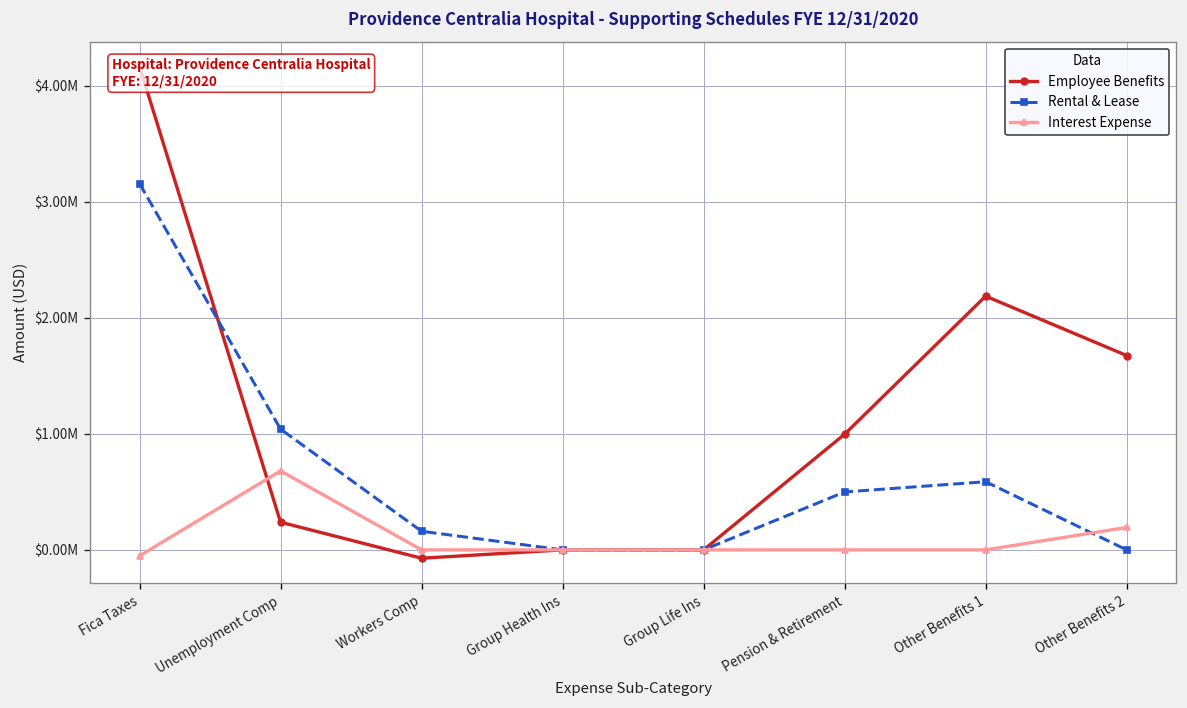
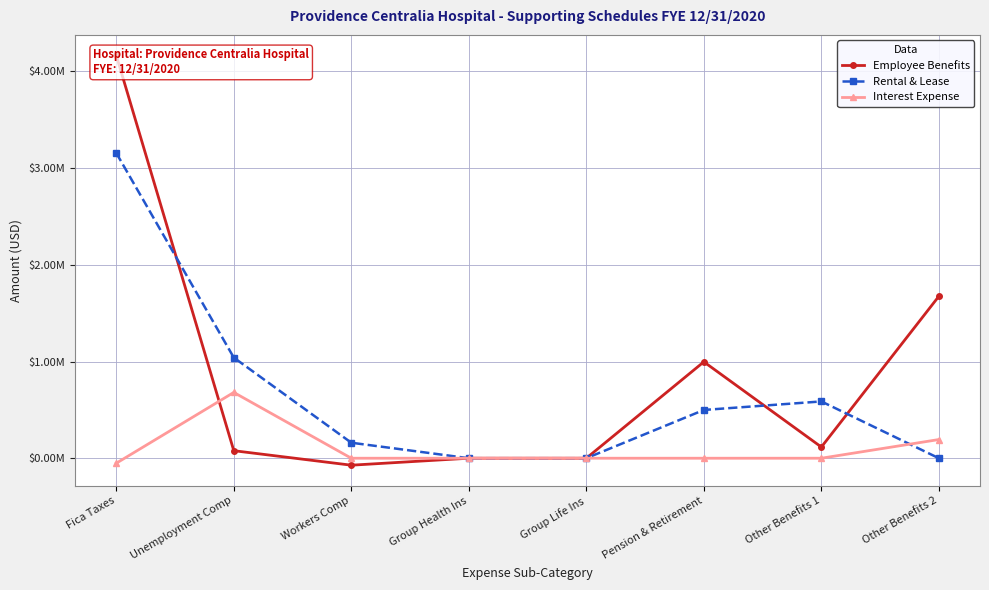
  {
    "Employee Benefits": {
-     "Unemployment Comp": "$200000",
+     "Unemployment Comp": "$100000",
      "Workers Comp": "$-100000",
      "Pension & Retirement": "$1000000",
-     "Other Benefits 1": "$2200000",
+     "Other Benefits 1": "$100000",
      "Other Benefits 2": "$1700000"
    },
    "Rental & Lease": {
      "Fica Taxes": "$3200000",
      "Unemployment Comp": "$1000000",
      "Workers Comp": "$200000",
      "Pension & Retirement": "$500000",
      "Other Benefits 1": "$600000",
      "Other Benefits 2": "$0"
    },
    "Interest Expense": {
      "Fica Taxes": "$-100000",
      "Unemployment Comp": "$700000",
      "Workers Comp": "$0",
      "Pension & Retirement": "$0",
      "Other Benefits 1": "$0",
      "Other Benefits 2": "$200000"
    }
  }
